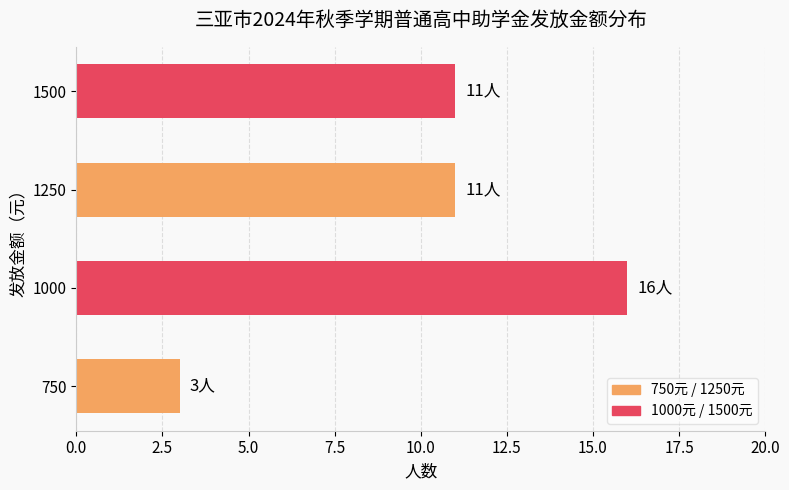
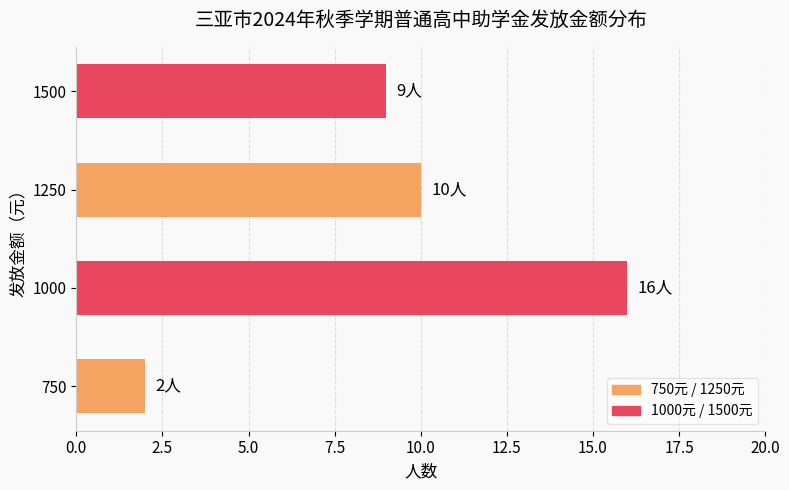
  {
-   "1500": "11人",
-   "1250": "11人",
+   "1500": "9人",
+   "1250": "10人",
    "1000": "16人",
-   "750": "3人"
+   "750": "2人"
  }
